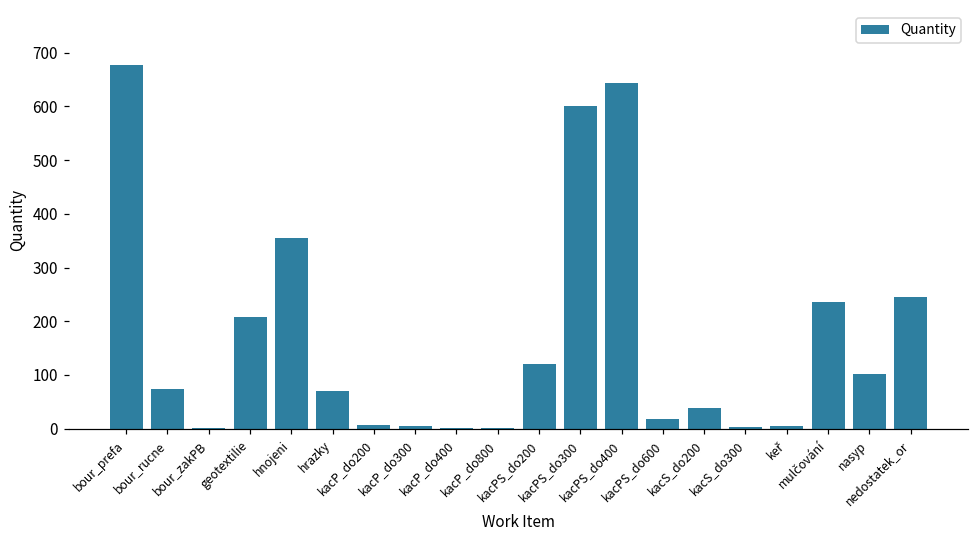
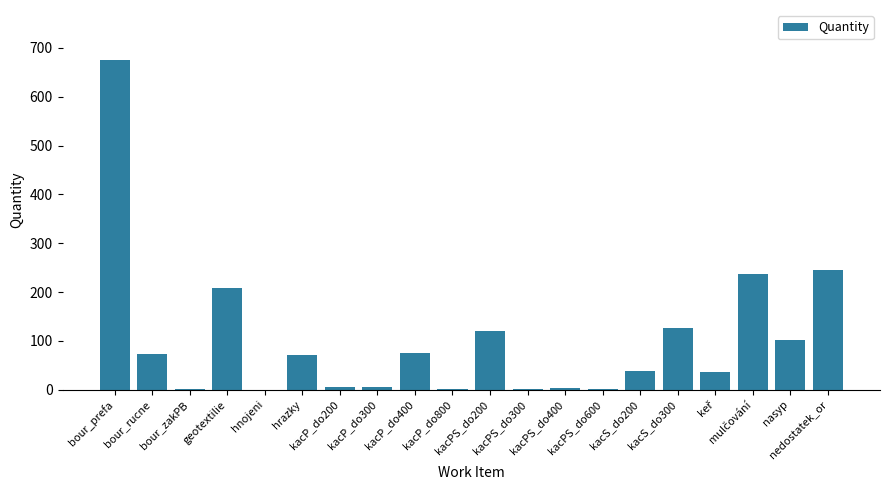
  {
    "bour_prefa": 680,
    "bour_rucne": 70,
    "geotextilie": 210,
-   "hnojeni": 360,
+   "hnojeni": 0,
    "hrazky": 70,
    "kacP_do200": 10,
-   "kacP_do400": 0,
+   "kacP_do400": 80,
    "kacPS_do200": 120,
-   "kacPS_do300": 600,
-   "kacPS_do400": 640,
-   "kacPS_do600": 20,
+   "kacPS_do300": 0,
+   "kacPS_do400": 0,
+   "kacPS_do600": 0,
    "kacS_do200": 40,
-   "kacS_do300": 0,
-   "keř": 10,
+   "kacS_do300": 130,
+   "keř": 40,
    "mulčování": 240,
    "nasyp": 100,
    "nedostatek_or": 250
  }
